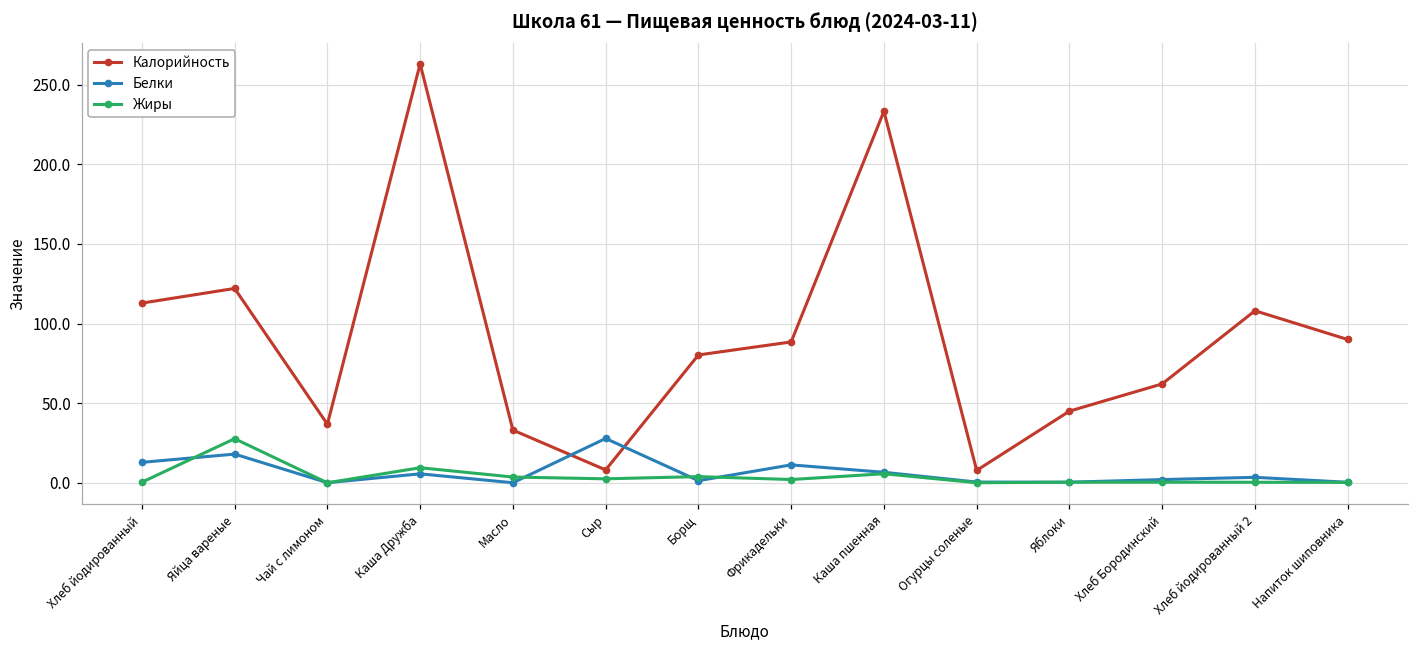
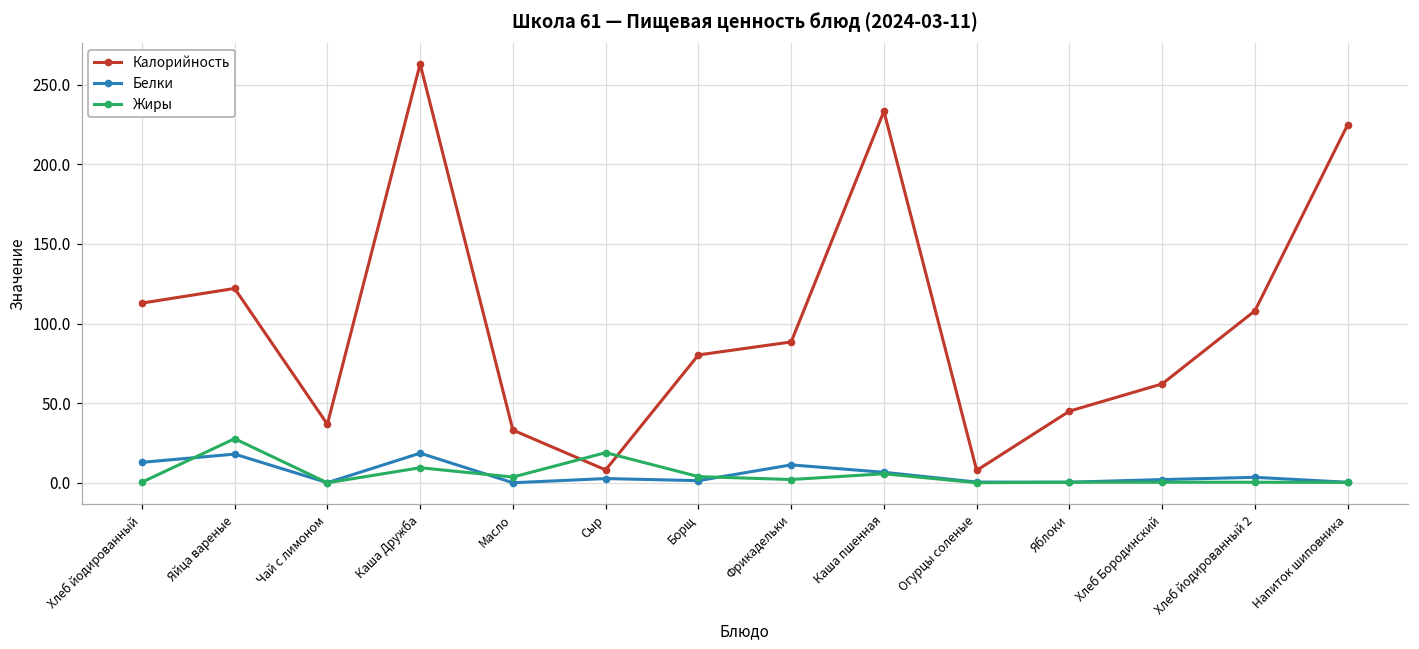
  {
    "Калорийность": {
      "Хлеб йодированный": 113,
      "Яйца вареные": 122,
      "Чай с лимоном": 37,
      "Каша Дружба": 263,
      "Масло": 33,
      "Сыр": 8,
      "Борщ": 80,
      "Фрикадельки": 88,
      "Каша пшенная": 233,
      "Огурцы соленые": 8,
      "Яблоки": 45,
      "Хлеб Бородинский": 62,
      "Хлеб йодированный 2": 108,
-     "Напиток шиповника": 90
+     "Напиток шиповника": 225
    },
    "Белки": {
      "Хлеб йодированный": 13,
      "Яйца вареные": 18,
-     "Каша Дружба": 6,
+     "Каша Дружба": 19,
      "Масло": 0,
-     "Сыр": 28,
+     "Сыр": 3,
      "Борщ": 1,
      "Фрикадельки": 11,
      "Хлеб йодированный 2": 3
    },
    "Жиры": {
      "Хлеб йодированный": 0,
      "Яйца вареные": 28,
      "Каша Дружба": 9,
      "Масло": 4,
-     "Сыр": 3,
+     "Сыр": 19,
      "Борщ": 4,
      "Фрикадельки": 2,
      "Хлеб йодированный 2": 0
    }
  }
